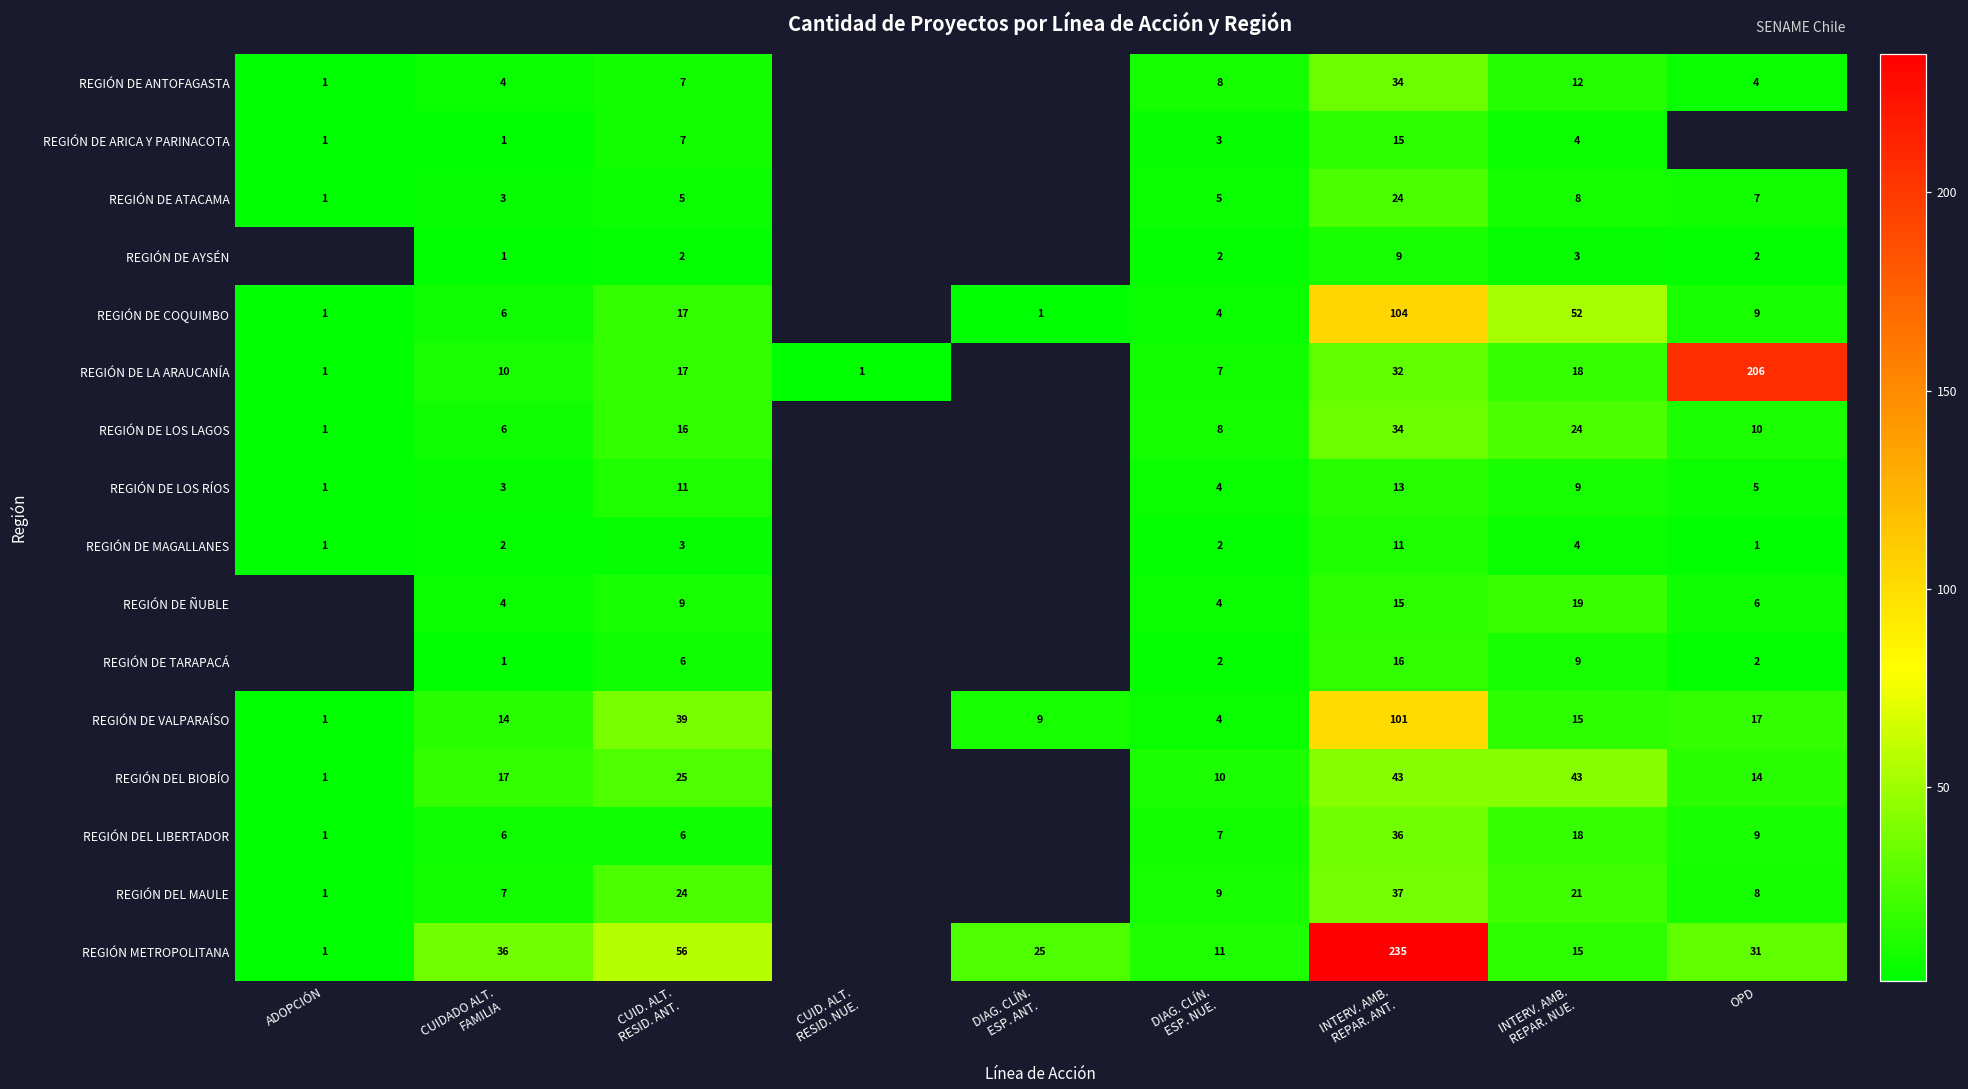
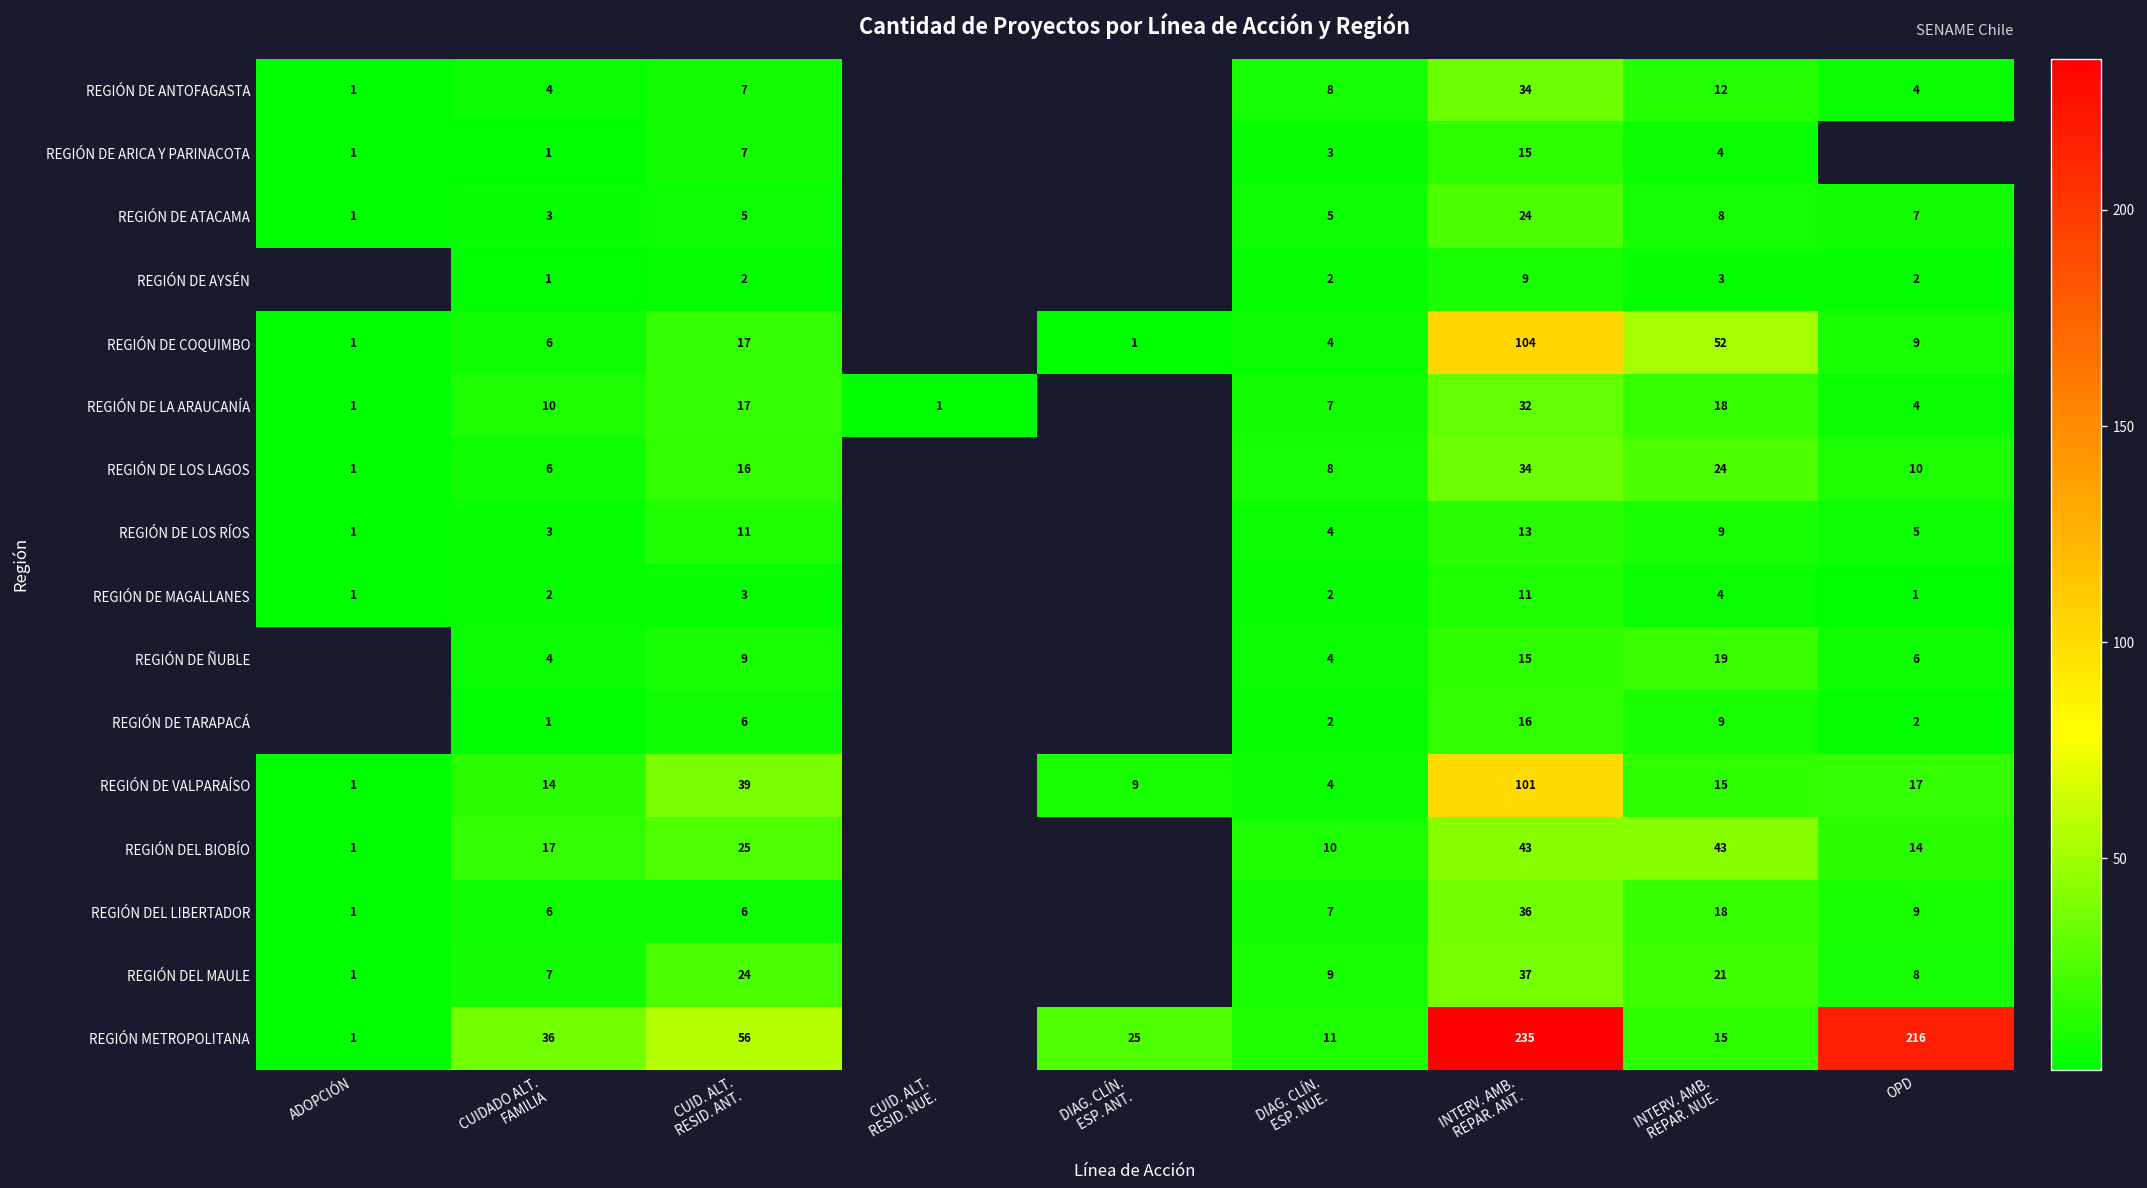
  {
    "REGIÓN DE ANTOFAGASTA": {
      "ADOPCIÓN": 1,
      "CUIDADO ALT. FAMILIA": 4,
      "CUID. ALT. RESID. ANT.": 7,
      "DIAG. CLÍN. ESP. NUE.": 8,
      "INTERV. AMB. REPAR. ANT.": 34,
      "INTERV. AMB. REPAR. NUE.": 12,
      "OPD": 4
    },
    "REGIÓN DE ARICA Y PARINACOTA": {
      "ADOPCIÓN": 1,
      "CUIDADO ALT. FAMILIA": 1,
      "CUID. ALT. RESID. ANT.": 7,
      "DIAG. CLÍN. ESP. NUE.": 3,
      "INTERV. AMB. REPAR. ANT.": 15,
      "INTERV. AMB. REPAR. NUE.": 4
    },
    "REGIÓN DE ATACAMA": {
      "ADOPCIÓN": 1,
      "CUIDADO ALT. FAMILIA": 3,
      "CUID. ALT. RESID. ANT.": 5,
      "DIAG. CLÍN. ESP. NUE.": 5,
      "INTERV. AMB. REPAR. ANT.": 24,
      "INTERV. AMB. REPAR. NUE.": 8,
      "OPD": 7
    },
    "REGIÓN DE AYSÉN": {
      "CUIDADO ALT. FAMILIA": 1,
      "CUID. ALT. RESID. ANT.": 2,
      "DIAG. CLÍN. ESP. NUE.": 2,
      "INTERV. AMB. REPAR. ANT.": 9,
      "INTERV. AMB. REPAR. NUE.": 3,
      "OPD": 2
    },
    "REGIÓN DE COQUIMBO": {
      "ADOPCIÓN": 1,
      "CUIDADO ALT. FAMILIA": 6,
      "CUID. ALT. RESID. ANT.": 17,
      "DIAG. CLÍN. ESP. ANT.": 1,
      "DIAG. CLÍN. ESP. NUE.": 4,
      "INTERV. AMB. REPAR. ANT.": 104,
      "INTERV. AMB. REPAR. NUE.": 52,
      "OPD": 9
    },
    "REGIÓN DE LA ARAUCANÍA": {
      "ADOPCIÓN": 1,
      "CUIDADO ALT. FAMILIA": 10,
      "CUID. ALT. RESID. ANT.": 17,
      "CUID. ALT. RESID. NUE.": 1,
      "DIAG. CLÍN. ESP. NUE.": 7,
      "INTERV. AMB. REPAR. ANT.": 32,
      "INTERV. AMB. REPAR. NUE.": 18,
-     "OPD": 206
+     "OPD": 4
    },
    "REGIÓN DE LOS LAGOS": {
      "ADOPCIÓN": 1,
      "CUIDADO ALT. FAMILIA": 6,
      "CUID. ALT. RESID. ANT.": 16,
      "DIAG. CLÍN. ESP. NUE.": 8,
      "INTERV. AMB. REPAR. ANT.": 34,
      "INTERV. AMB. REPAR. NUE.": 24,
      "OPD": 10
    },
    "REGIÓN DE LOS RÍOS": {
      "ADOPCIÓN": 1,
      "CUIDADO ALT. FAMILIA": 3,
      "CUID. ALT. RESID. ANT.": 11,
      "DIAG. CLÍN. ESP. NUE.": 4,
      "INTERV. AMB. REPAR. ANT.": 13,
      "INTERV. AMB. REPAR. NUE.": 9,
      "OPD": 5
    },
    "REGIÓN DE MAGALLANES": {
      "ADOPCIÓN": 1,
      "CUIDADO ALT. FAMILIA": 2,
      "CUID. ALT. RESID. ANT.": 3,
      "DIAG. CLÍN. ESP. NUE.": 2,
      "INTERV. AMB. REPAR. ANT.": 11,
      "INTERV. AMB. REPAR. NUE.": 4,
      "OPD": 1
    },
    "REGIÓN DE ÑUBLE": {
      "CUIDADO ALT. FAMILIA": 4,
      "CUID. ALT. RESID. ANT.": 9,
      "DIAG. CLÍN. ESP. NUE.": 4,
      "INTERV. AMB. REPAR. ANT.": 15,
      "INTERV. AMB. REPAR. NUE.": 19,
      "OPD": 6
    },
    "REGIÓN DE TARAPACÁ": {
      "CUIDADO ALT. FAMILIA": 1,
      "CUID. ALT. RESID. ANT.": 6,
      "DIAG. CLÍN. ESP. NUE.": 2,
      "INTERV. AMB. REPAR. ANT.": 16,
      "INTERV. AMB. REPAR. NUE.": 9,
      "OPD": 2
    },
    "REGIÓN DE VALPARAÍSO": {
      "ADOPCIÓN": 1,
      "CUIDADO ALT. FAMILIA": 14,
      "CUID. ALT. RESID. ANT.": 39,
      "DIAG. CLÍN. ESP. ANT.": 9,
      "DIAG. CLÍN. ESP. NUE.": 4,
      "INTERV. AMB. REPAR. ANT.": 101,
      "INTERV. AMB. REPAR. NUE.": 15,
      "OPD": 17
    },
    "REGIÓN DEL BIOBÍO": {
      "ADOPCIÓN": 1,
      "CUIDADO ALT. FAMILIA": 17,
      "CUID. ALT. RESID. ANT.": 25,
      "DIAG. CLÍN. ESP. NUE.": 10,
      "INTERV. AMB. REPAR. ANT.": 43,
      "INTERV. AMB. REPAR. NUE.": 43,
      "OPD": 14
    },
    "REGIÓN DEL LIBERTADOR": {
      "ADOPCIÓN": 1,
      "CUIDADO ALT. FAMILIA": 6,
      "CUID. ALT. RESID. ANT.": 6,
      "DIAG. CLÍN. ESP. NUE.": 7,
      "INTERV. AMB. REPAR. ANT.": 36,
      "INTERV. AMB. REPAR. NUE.": 18,
      "OPD": 9
    },
    "REGIÓN DEL MAULE": {
      "ADOPCIÓN": 1,
      "CUIDADO ALT. FAMILIA": 7,
      "CUID. ALT. RESID. ANT.": 24,
      "DIAG. CLÍN. ESP. NUE.": 9,
      "INTERV. AMB. REPAR. ANT.": 37,
      "INTERV. AMB. REPAR. NUE.": 21,
      "OPD": 8
    },
    "REGIÓN METROPOLITANA": {
      "ADOPCIÓN": 1,
      "CUIDADO ALT. FAMILIA": 36,
      "CUID. ALT. RESID. ANT.": 56,
      "DIAG. CLÍN. ESP. ANT.": 25,
      "DIAG. CLÍN. ESP. NUE.": 11,
      "INTERV. AMB. REPAR. ANT.": 235,
      "INTERV. AMB. REPAR. NUE.": 15,
-     "OPD": 31
+     "OPD": 216
    }
  }
